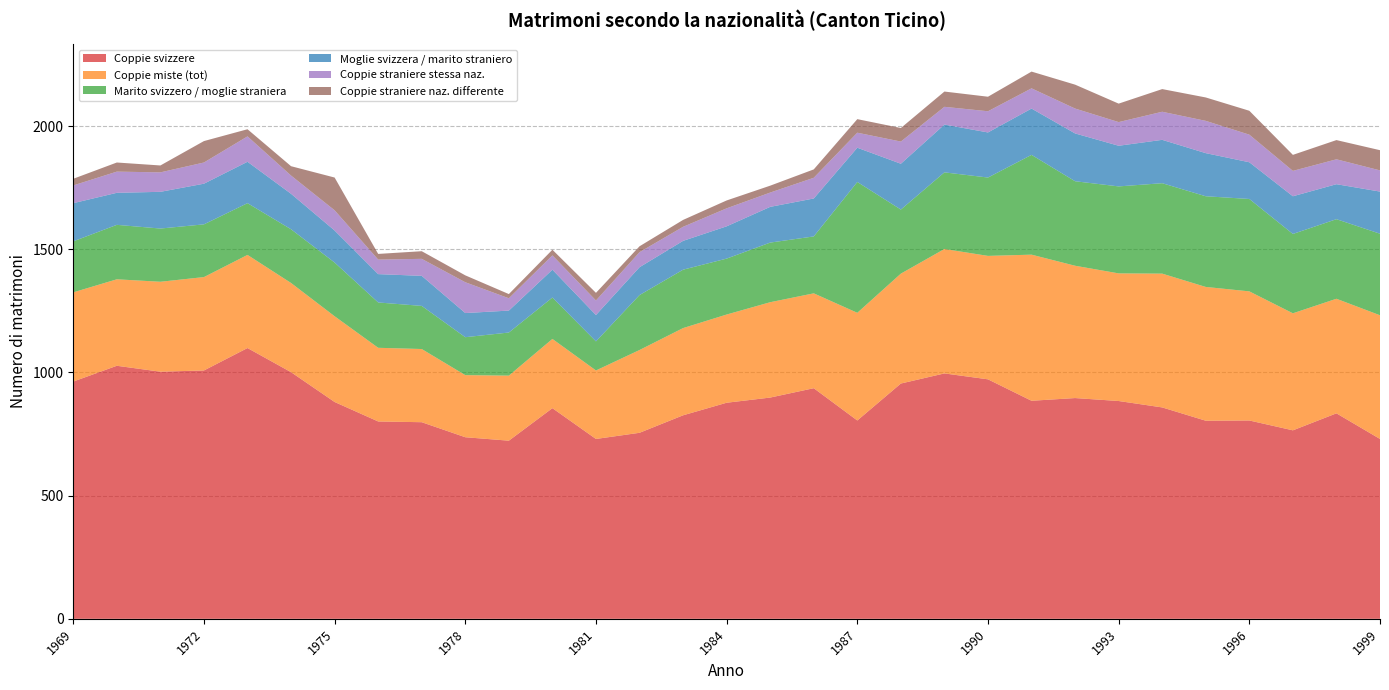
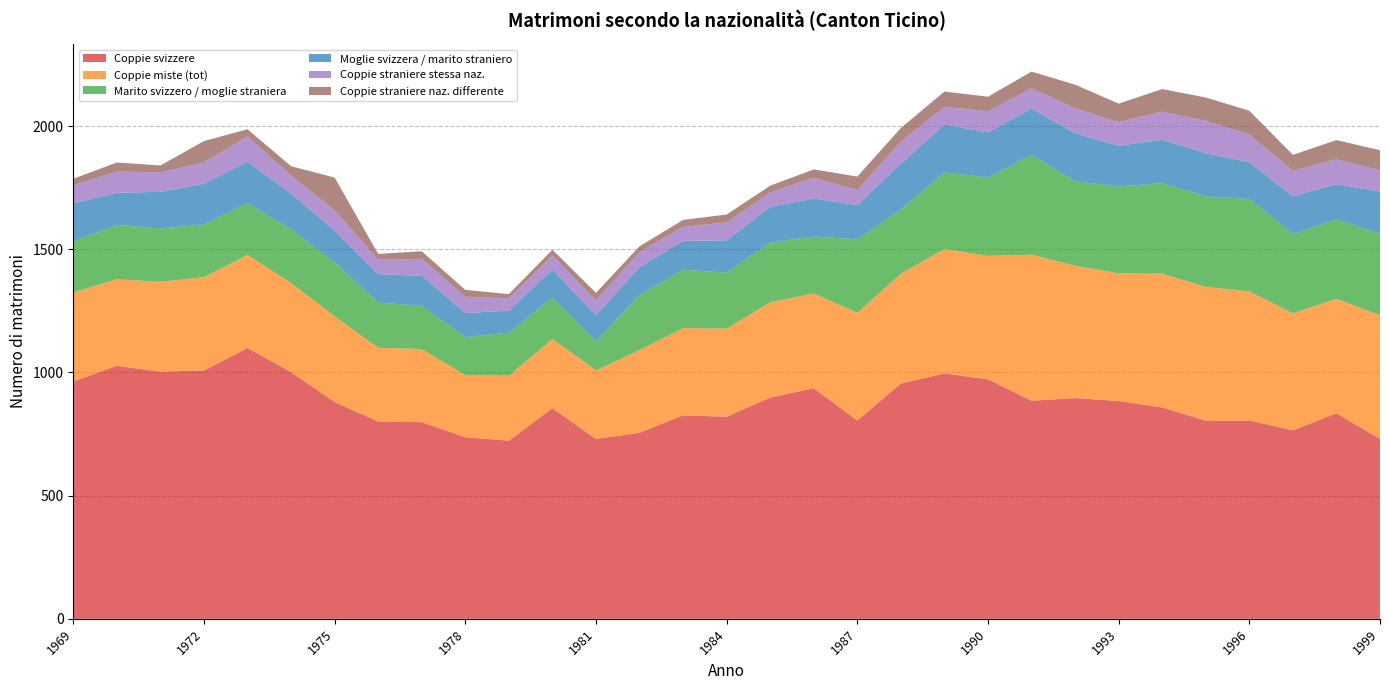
  {
    "Coppie svizzere": {
      "1969": 960,
      "1972": 1010,
      "1975": 880,
      "1978": 740,
      "1981": 730,
-     "1984": 880,
+     "1984": 820,
      "1987": 810,
      "1990": 970,
      "1993": 880,
      "1996": 810,
      "1999": 730
    },
    "Coppie miste (tot)": {
      "1969": 360,
      "1972": 380,
      "1975": 350,
      "1978": 250,
      "1981": 280,
      "1984": 360,
      "1987": 440,
      "1990": 500,
      "1993": 520,
      "1996": 520,
      "1999": 500
    },
    "Marito svizzero / moglie straniera": {
      "1969": 210,
      "1972": 210,
      "1975": 220,
      "1978": 150,
      "1981": 120,
      "1984": 230,
-     "1987": 530,
+     "1987": 300,
      "1990": 320,
      "1993": 350,
      "1996": 380,
      "1999": 330
    },
    "Moglie svizzera / marito straniero": {
      "1969": 160,
      "1972": 170,
      "1975": 130,
      "1978": 100,
      "1981": 110,
      "1984": 130,
      "1987": 140,
      "1990": 180,
      "1993": 170,
      "1996": 150,
      "1999": 170
    },
    "Coppie straniere stessa naz.": {
      "1969": 70,
      "1972": 90,
      "1975": 80,
-     "1978": 130,
+     "1978": 70,
      "1981": 60,
      "1984": 70,
      "1987": 60,
      "1990": 90,
      "1993": 100,
      "1996": 110,
      "1999": 90
    },
    "Coppie straniere naz. differente": {
      "1969": 30,
      "1972": 90,
      "1975": 130,
      "1978": 30,
      "1981": 30,
      "1984": 30,
      "1987": 60,
      "1990": 60,
      "1993": 80,
      "1996": 100,
      "1999": 80
    }
  }
